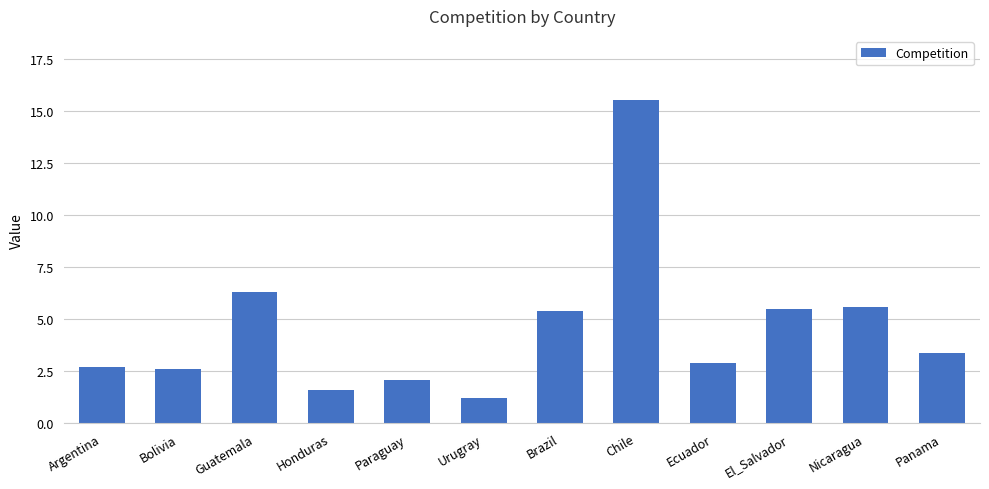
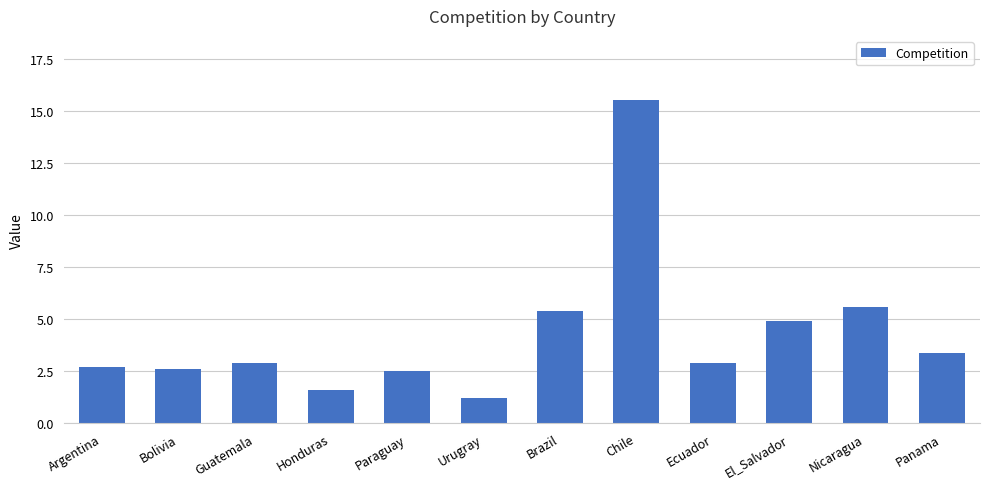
  {
    "Argentina": 2.7,
    "Bolivia": 2.6,
-   "Guatemala": 6.3,
+   "Guatemala": 2.9,
    "Honduras": 1.6,
-   "Paraguay": 2.1,
+   "Paraguay": 2.5,
    "Urugray": 1.2,
    "Brazil": 5.4,
    "Chile": 15.5,
    "Ecuador": 2.9,
-   "El_Salvador": 5.5,
+   "El_Salvador": 4.9,
    "Nicaragua": 5.6,
    "Panama": 3.4
  }
